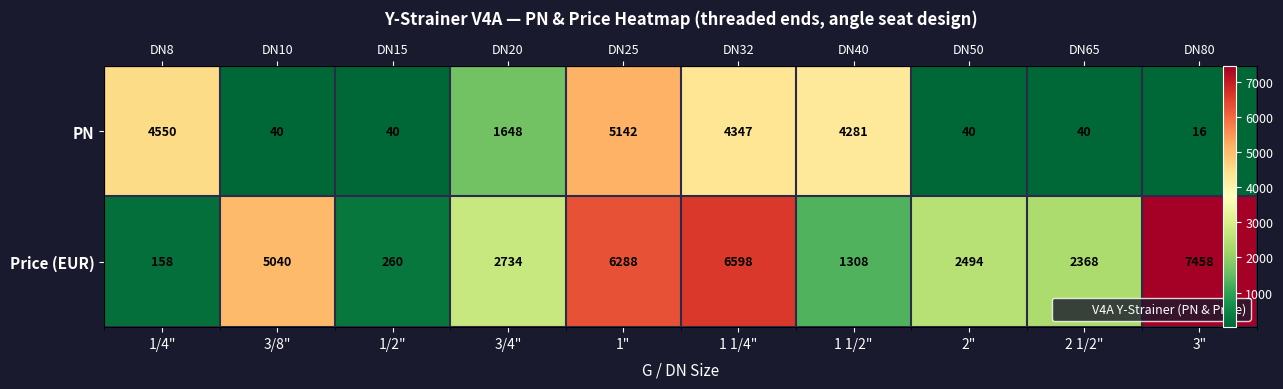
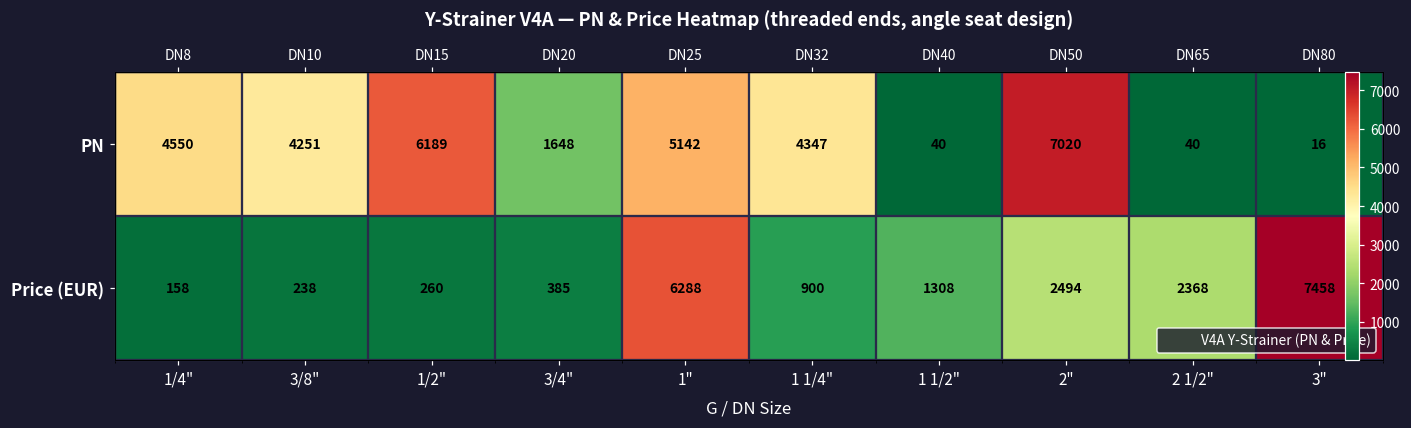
  {
    "PN": {
      "1/4\"": 4550,
-     "3/8\"": 40,
-     "1/2\"": 40,
+     "3/8\"": 4251,
+     "1/2\"": 6189,
      "3/4\"": 1648,
      "1\"": 5142,
      "1 1/4\"": 4347,
-     "1 1/2\"": 4281,
-     "2\"": 40,
+     "1 1/2\"": 40,
+     "2\"": 7020,
      "2 1/2\"": 40,
      "3\"": 16
    },
    "Price (EUR)": {
      "1/4\"": 158,
-     "3/8\"": 5040,
+     "3/8\"": 238,
      "1/2\"": 260,
-     "3/4\"": 2734,
+     "3/4\"": 385,
      "1\"": 6288,
-     "1 1/4\"": 6598,
+     "1 1/4\"": 900,
      "1 1/2\"": 1308,
      "2\"": 2494,
      "2 1/2\"": 2368,
      "3\"": 7458
    }
  }
